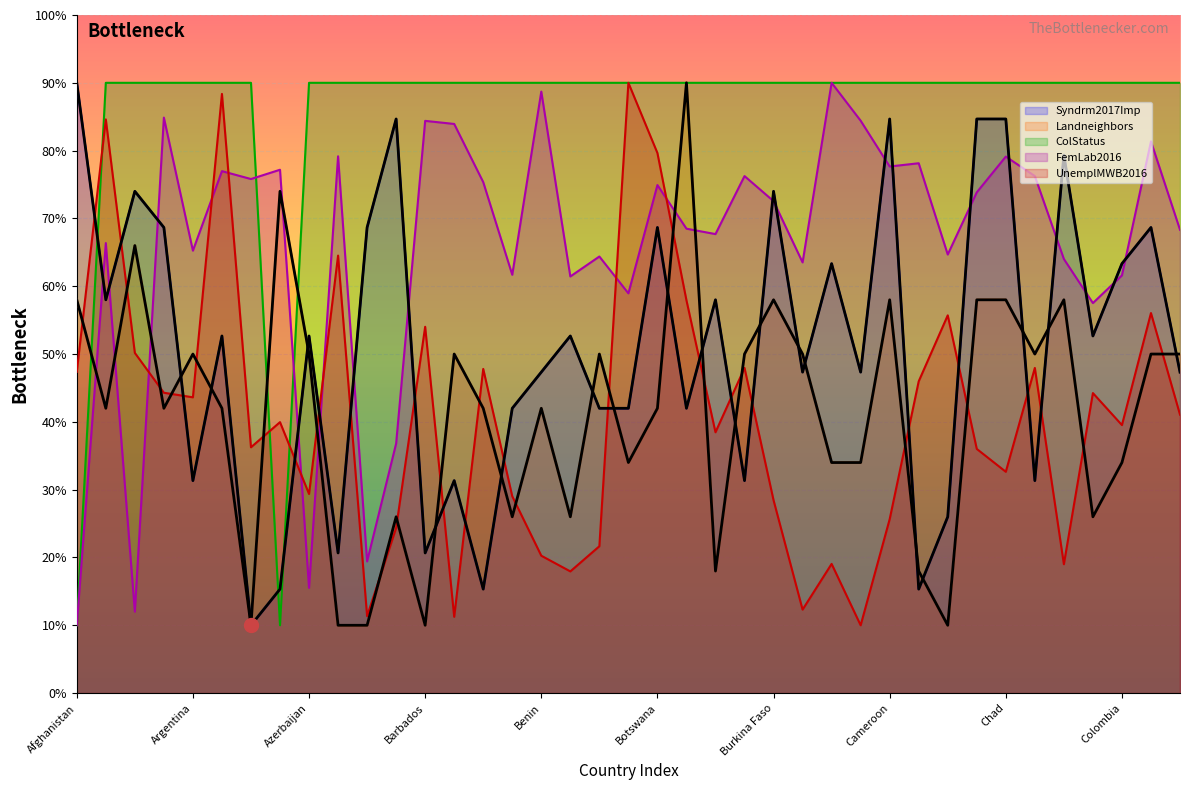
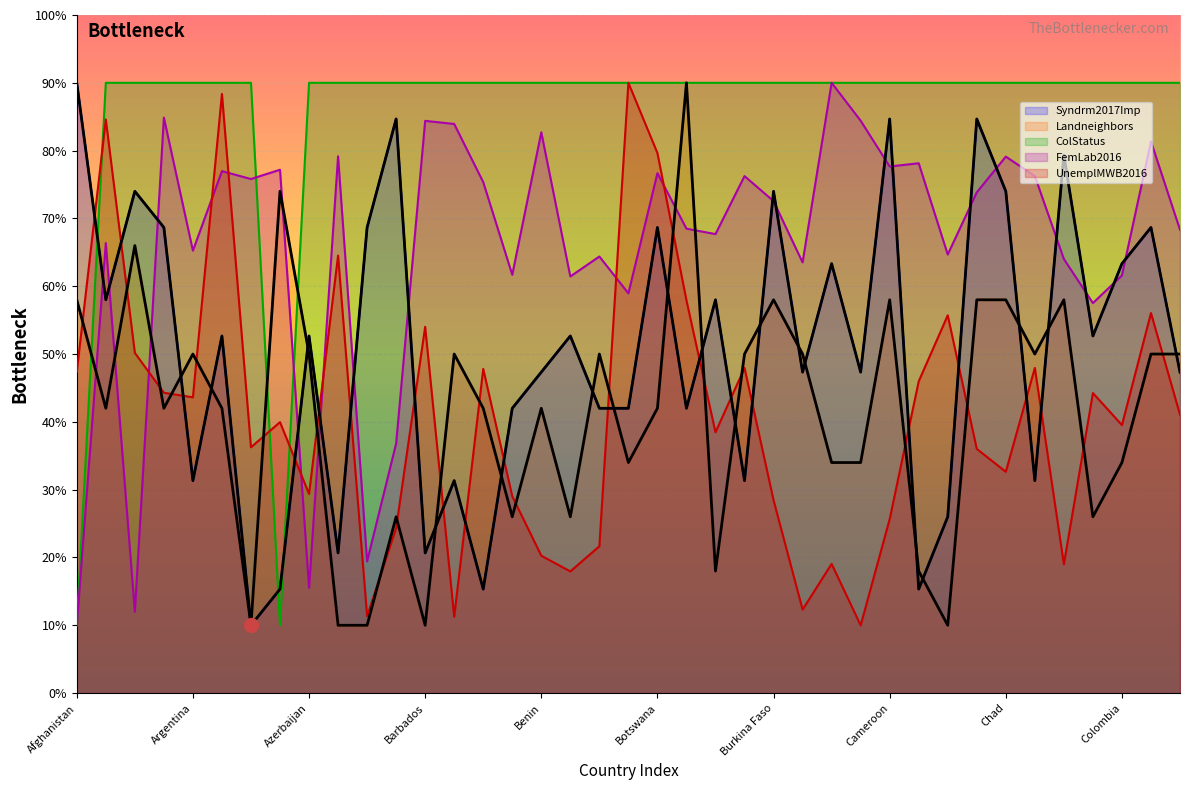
  {
    "Syndrm2017Imp": {
      "Afghanistan": "90%",
      "Argentina": "31%",
      "Azerbaijan": "53%",
      "Barbados": "21%",
      "Benin": "47%",
      "Botswana": "69%",
      "Burkina Faso": "74%",
      "Cameroon": "85%",
-     "Chad": "85%",
+     "Chad": "74%",
      "Colombia": "63%"
    },
    "ColStatus": {
      "Argentina": "90%",
      "Azerbaijan": "90%",
      "Barbados": "90%",
      "Benin": "90%",
      "Botswana": "90%",
      "Burkina Faso": "90%",
      "Cameroon": "90%",
      "Chad": "90%",
      "Colombia": "90%"
    },
    "FemLab2016": {
      "Argentina": "65%",
      "Azerbaijan": "16%",
      "Barbados": "84%",
-     "Benin": "89%",
-     "Botswana": "75%",
+     "Benin": "83%",
+     "Botswana": "77%",
      "Burkina Faso": "73%",
      "Cameroon": "78%",
      "Chad": "79%",
      "Colombia": "62%"
    }
  }
